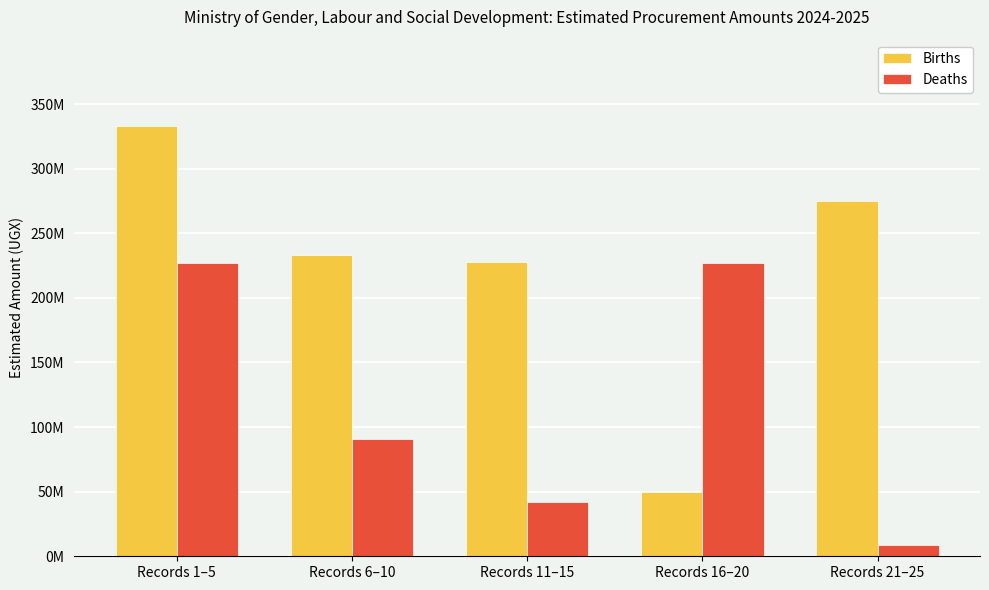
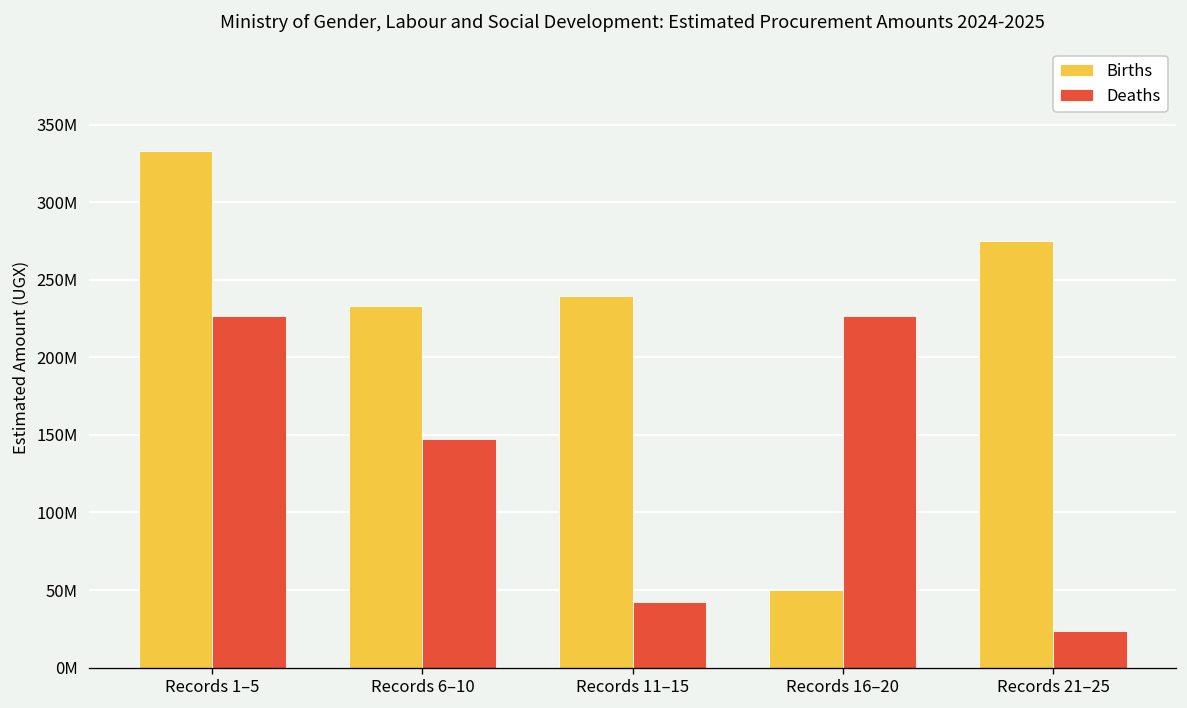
  {
    "Births": {
      "Records 1–5": 333000000,
      "Records 6–10": 233000000,
-     "Records 11–15": 228000000,
+     "Records 11–15": 239000000,
      "Records 16–20": 50000000,
      "Records 21–25": 275000000
    },
    "Deaths": {
      "Records 1–5": 227000000,
-     "Records 6–10": 91000000,
+     "Records 6–10": 147000000,
      "Records 11–15": 42000000,
      "Records 16–20": 227000000,
-     "Records 21–25": 9000000
+     "Records 21–25": 24000000
    }
  }
